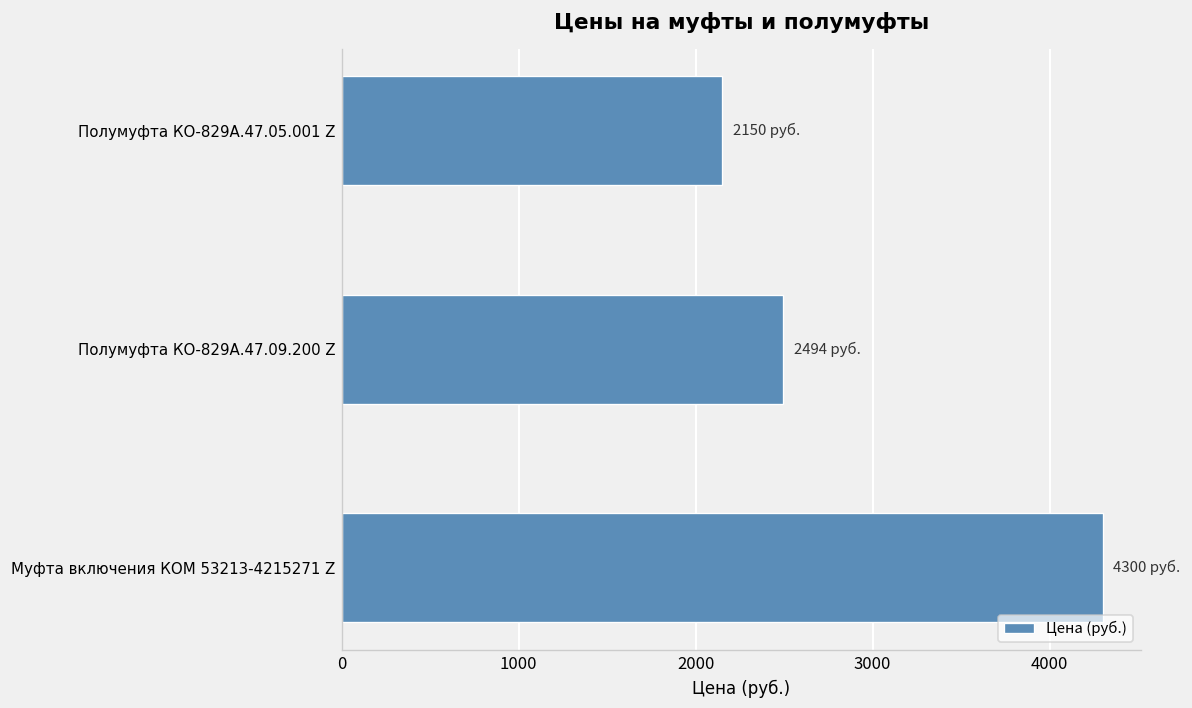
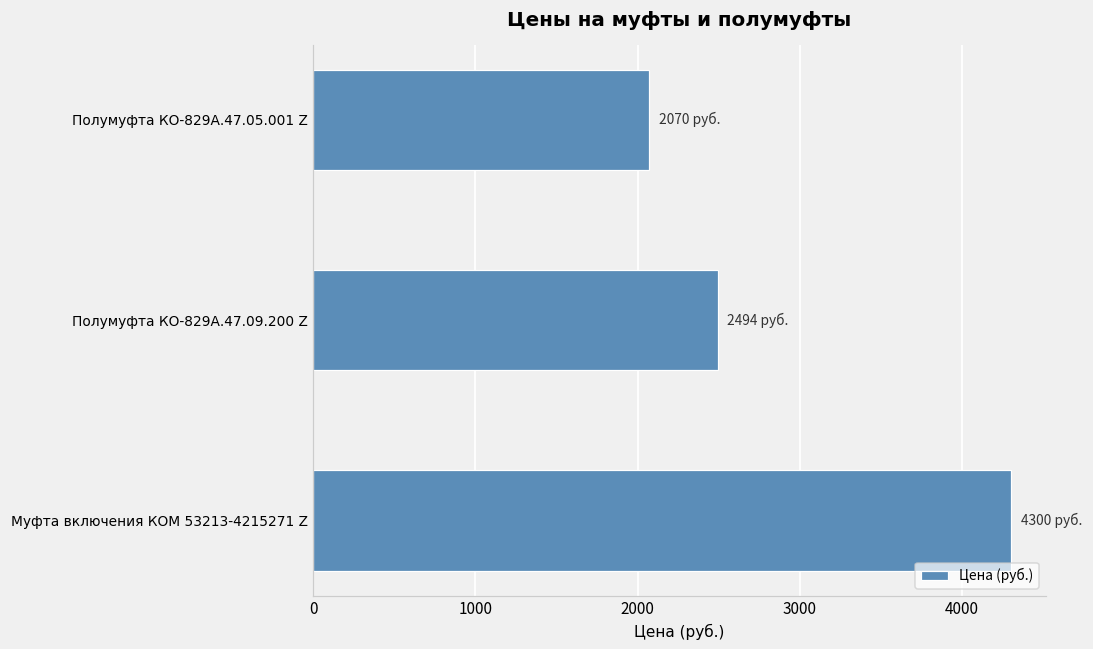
  {
-   "Полумуфта КО-829А.47.05.001 Z": 2150,
+   "Полумуфта КО-829А.47.05.001 Z": 2070,
    "Полумуфта КО-829А.47.09.200 Z": 2494,
    "Муфта включения КОМ 53213-4215271 Z": 4300
  }
